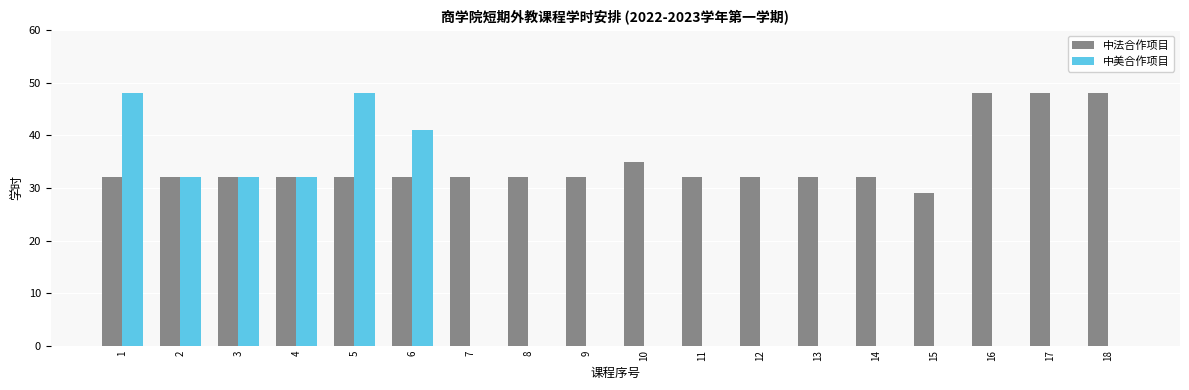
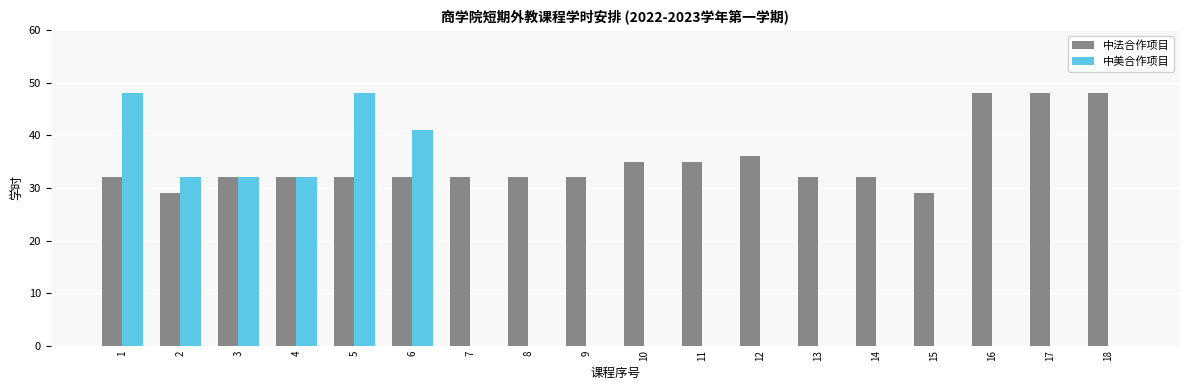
  {
    "中法合作项目": {
      "1": 32,
-     "2": 32,
+     "2": 29,
      "3": 32,
      "4": 32,
      "5": 32,
      "6": 32,
      "7": 32,
      "8": 32,
      "9": 32,
      "10": 35,
-     "11": 32,
-     "12": 32,
+     "11": 35,
+     "12": 36,
      "13": 32,
      "14": 32,
      "15": 29,
      "16": 48,
      "17": 48,
      "18": 48
    },
    "中美合作项目": {
      "1": 48,
      "2": 32,
      "3": 32,
      "4": 32,
      "5": 48,
      "6": 41,
      "7": 0,
      "8": 0,
      "9": 0,
      "10": 0,
      "11": 0,
      "12": 0,
      "13": 0,
      "14": 0,
      "15": 0,
      "16": 0,
      "17": 0,
      "18": 0
    }
  }
